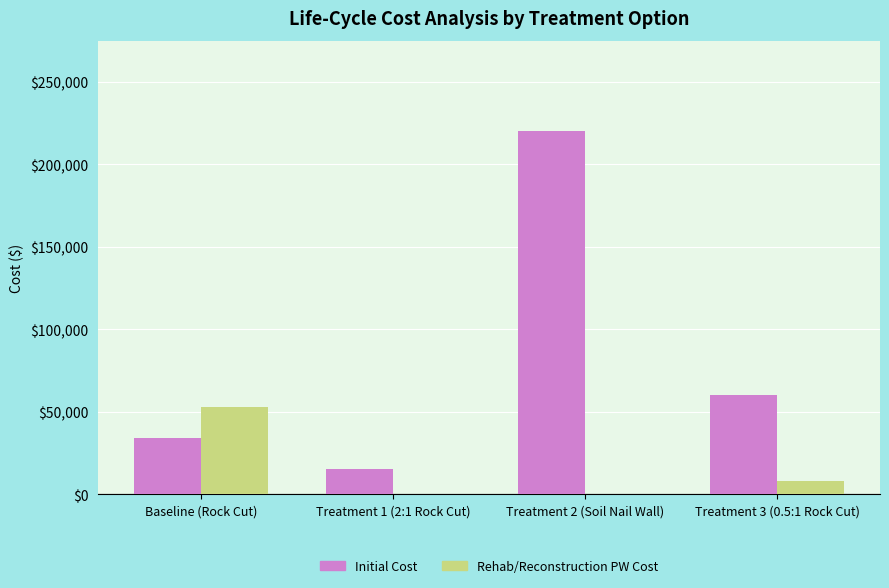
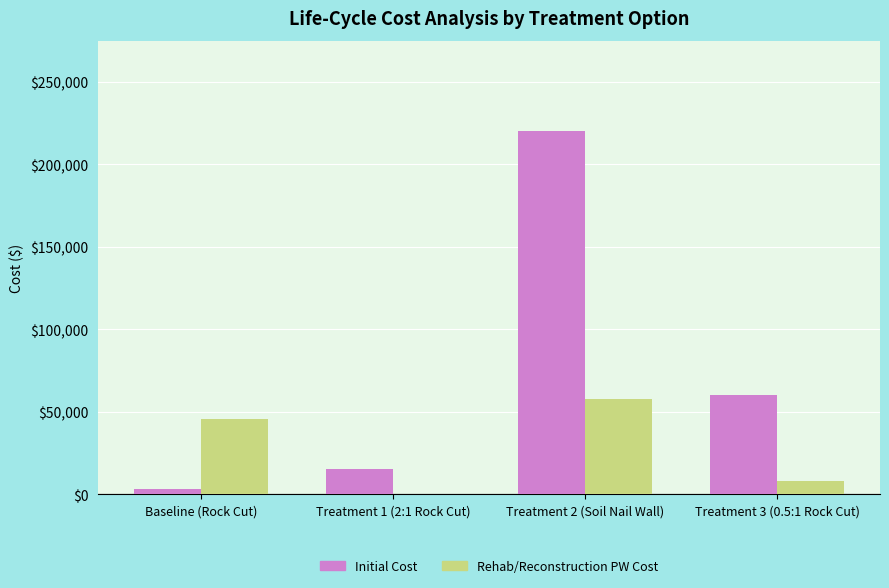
  {
    "Initial Cost": {
-     "Baseline (Rock Cut)": "$34,000",
+     "Baseline (Rock Cut)": "$3,000",
      "Treatment 1 (2:1 Rock Cut)": "$15,000",
      "Treatment 2 (Soil Nail Wall)": "$220,000",
      "Treatment 3 (0.5:1 Rock Cut)": "$60,000"
    },
    "Rehab/Reconstruction PW Cost": {
-     "Baseline (Rock Cut)": "$53,000",
+     "Baseline (Rock Cut)": "$46,000",
      "Treatment 1 (2:1 Rock Cut)": "$0",
-     "Treatment 2 (Soil Nail Wall)": "$0",
+     "Treatment 2 (Soil Nail Wall)": "$58,000",
      "Treatment 3 (0.5:1 Rock Cut)": "$8,000"
    }
  }
